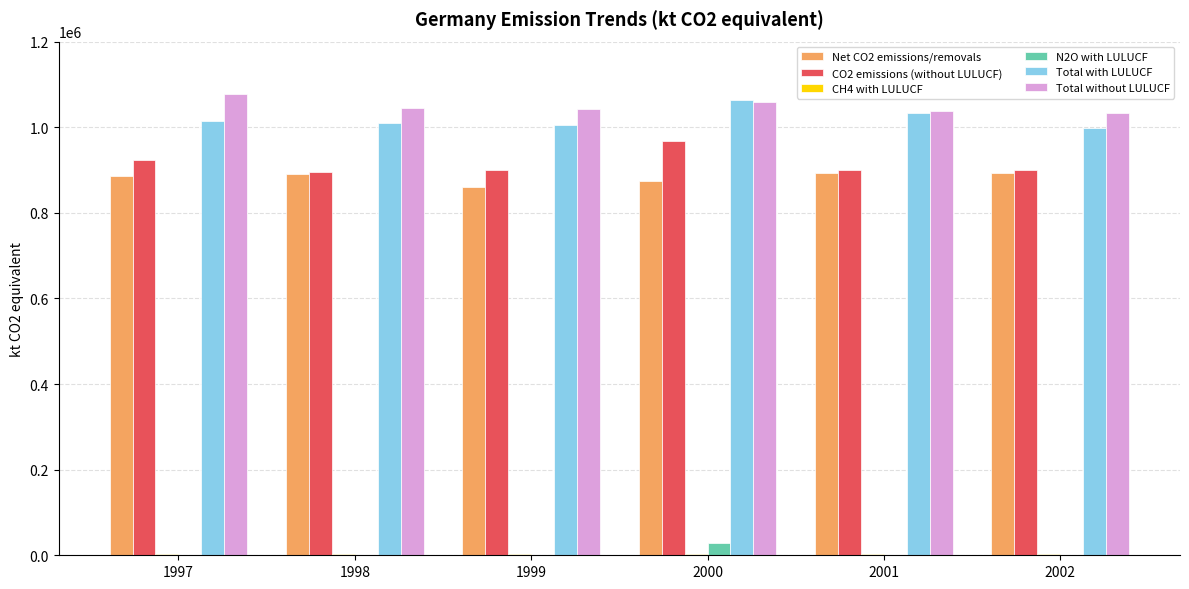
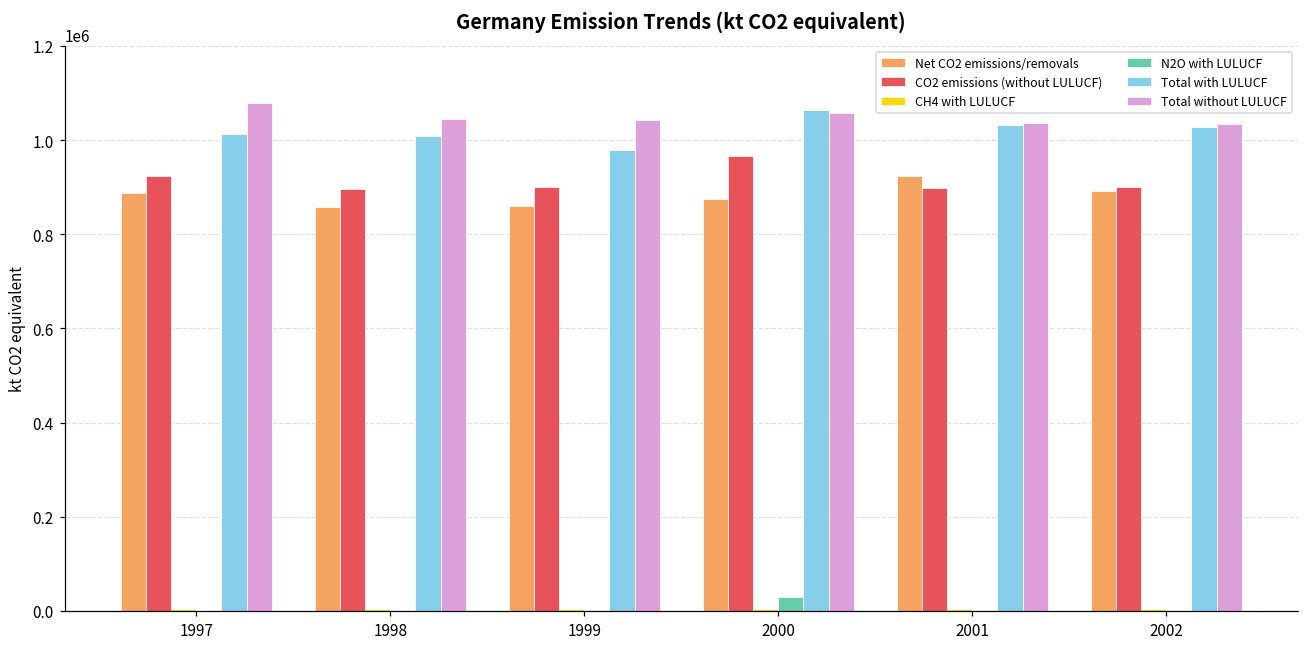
  {
    "Net CO2 emissions/removals": {
      "1997": 890000,
-     "1998": 890000,
+     "1998": 860000,
      "1999": 860000,
      "2000": 880000,
-     "2001": 890000,
+     "2001": 920000,
      "2002": 890000
    },
    "CO2 emissions (without LULUCF)": {
      "1997": 920000,
      "1998": 900000,
      "1999": 900000,
      "2000": 970000,
      "2001": 900000,
      "2002": 900000
    },
    "N2O with LULUCF": {
      "2000": 30000
    },
    "Total with LULUCF": {
      "1997": 1010000,
      "1998": 1010000,
-     "1999": 1000000,
+     "1999": 980000,
      "2000": 1060000,
      "2001": 1030000,
-     "2002": 1000000
+     "2002": 1030000
    },
    "Total without LULUCF": {
      "1997": 1080000,
      "1998": 1050000,
      "1999": 1040000,
      "2000": 1060000,
      "2001": 1040000,
      "2002": 1030000
    }
  }
